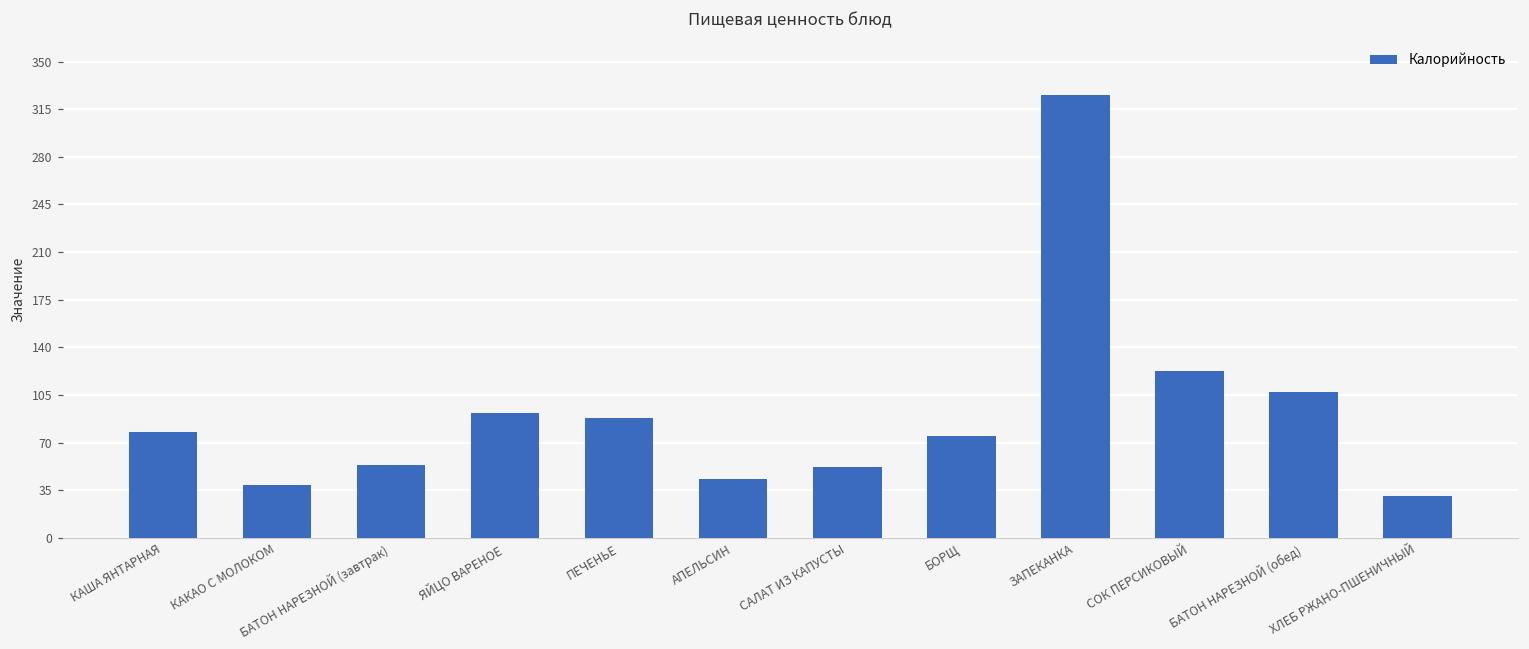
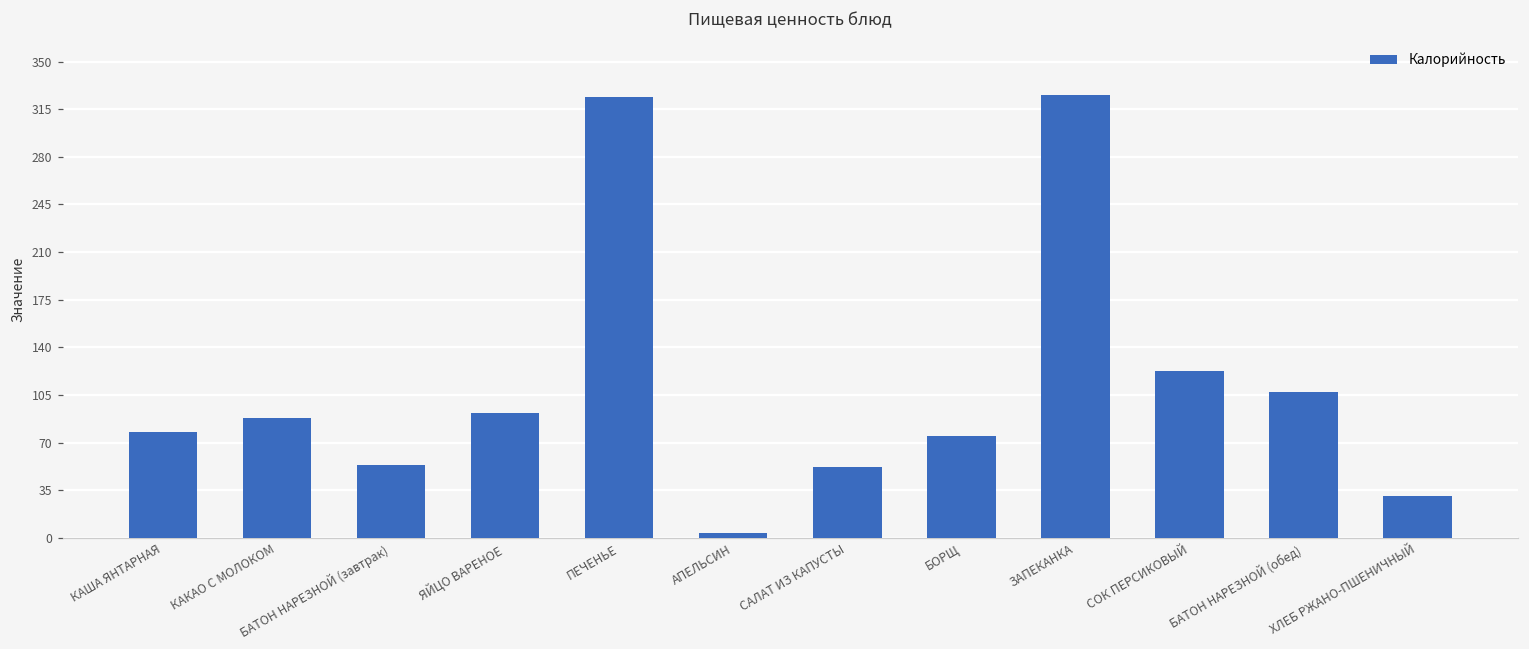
  {
    "КАША ЯНТАРНАЯ": 78,
-   "КАКАО С МОЛОКОМ": 39,
+   "КАКАО С МОЛОКОМ": 88,
    "БАТОН НАРЕЗНОЙ (завтрак)": 54,
    "ЯЙЦО ВАРЕНОЕ": 92,
-   "ПЕЧЕНЬЕ": 88,
-   "АПЕЛЬСИН": 43,
+   "ПЕЧЕНЬЕ": 324,
+   "АПЕЛЬСИН": 3,
    "САЛАТ ИЗ КАПУСТЫ": 52,
    "БОРЩ": 75,
    "ЗАПЕКАНКА": 326,
    "СОК ПЕРСИКОВЫЙ": 122,
    "БАТОН НАРЕЗНОЙ (обед)": 107,
    "ХЛЕБ РЖАНО-ПШЕНИЧНЫЙ": 31
  }
